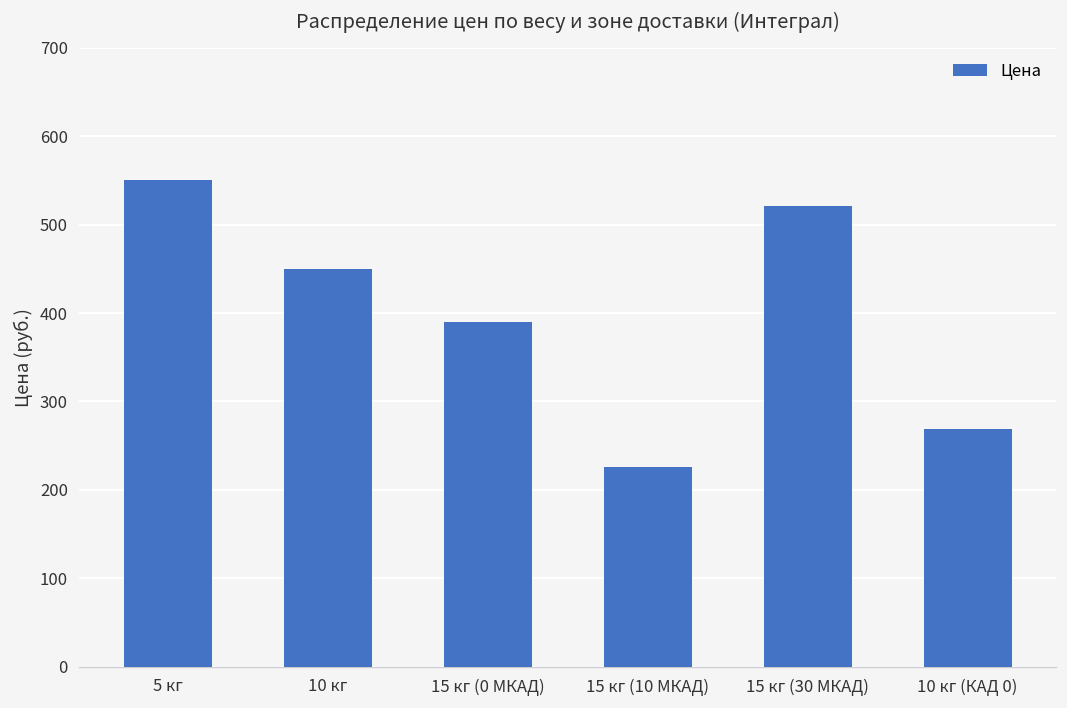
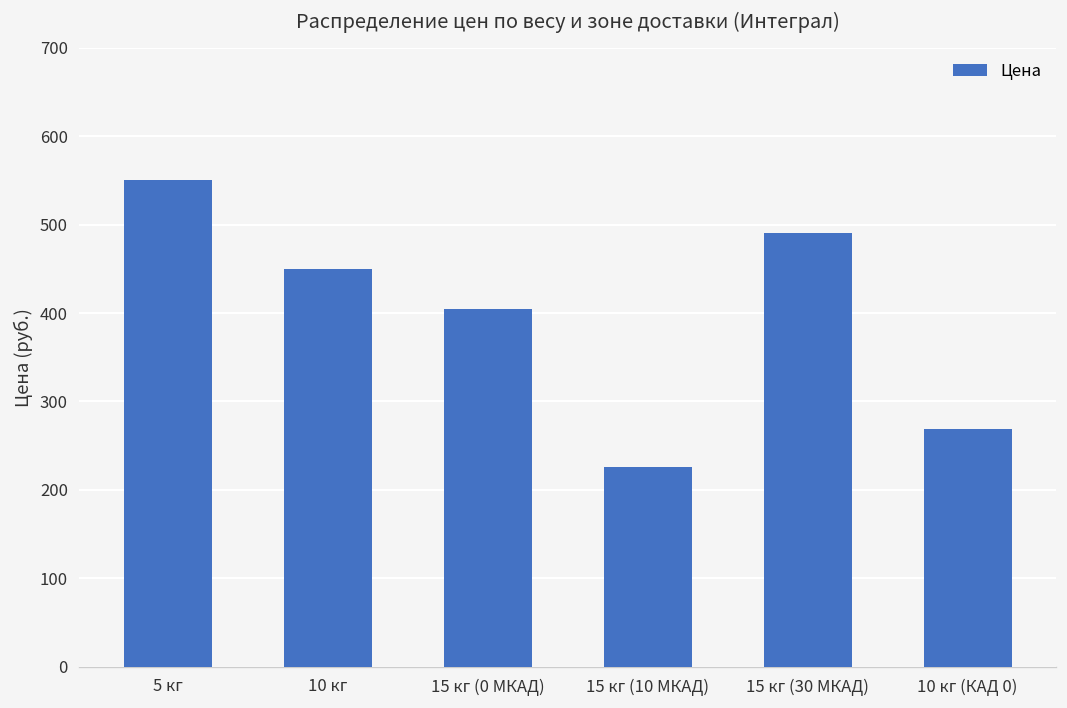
  {
    "5 кг": 550,
    "10 кг": 450,
-   "15 кг (0 МКАД)": 390,
+   "15 кг (0 МКАД)": 410,
    "15 кг (10 МКАД)": 230,
-   "15 кг (30 МКАД)": 520,
+   "15 кг (30 МКАД)": 490,
    "10 кг (КАД 0)": 270
  }
